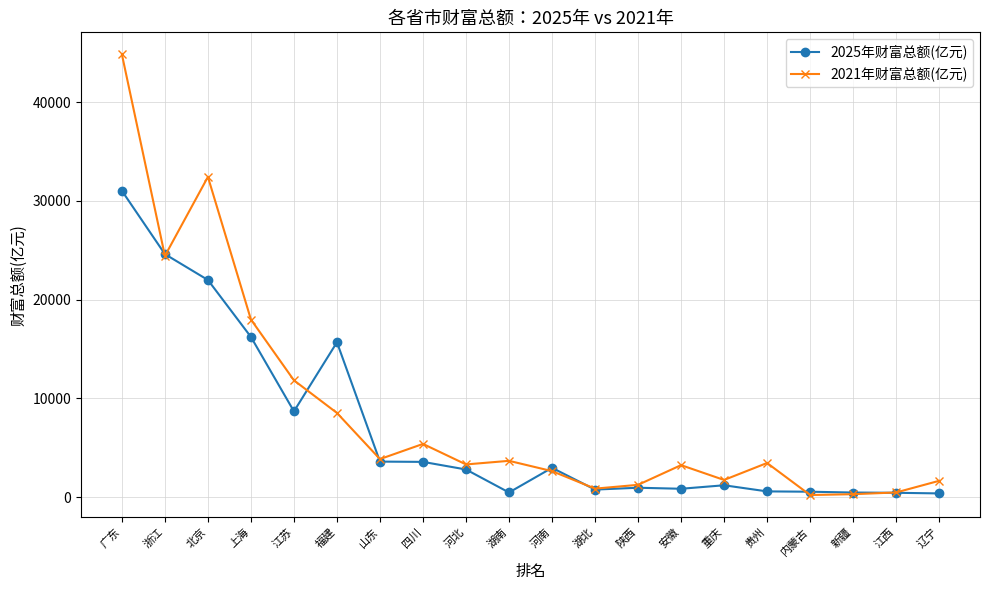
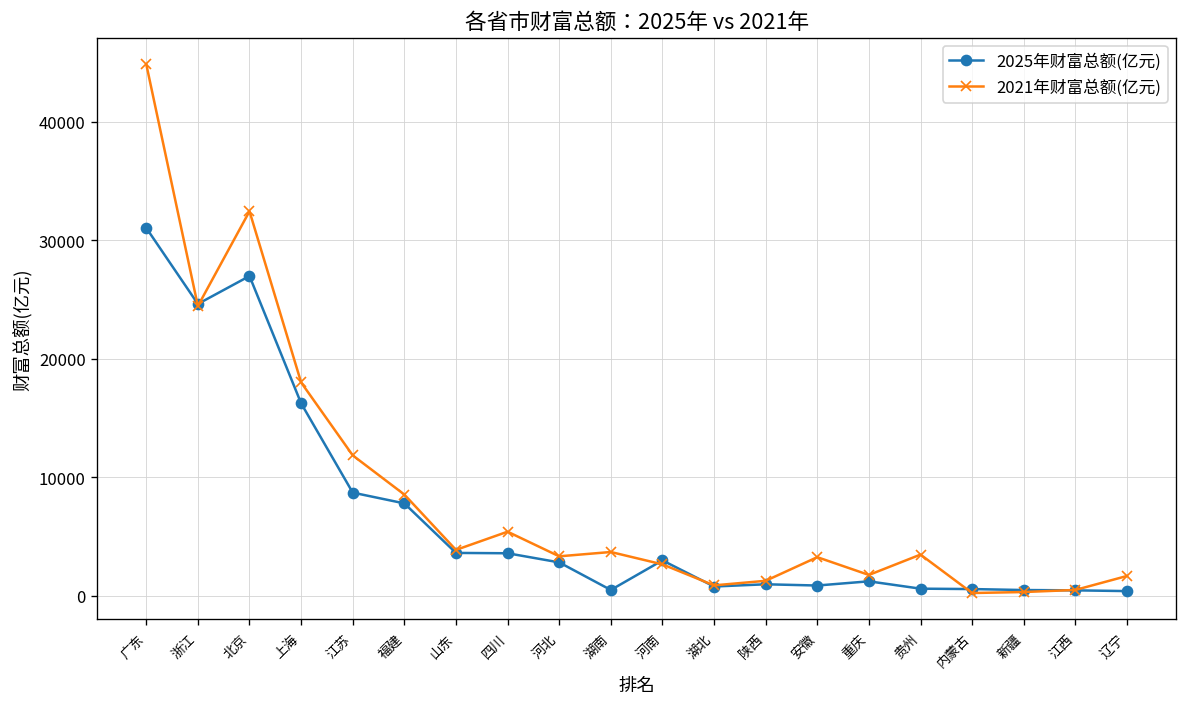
  {
    "2025年财富总额(亿元)": {
      "广东": 31000,
-     "北京": 22000,
+     "北京": 27000,
      "上海": 16000,
      "江苏": 9000,
-     "福建": 16000,
+     "福建": 8000,
      "四川": 4000,
      "河北": 3000,
      "湖南": 0,
      "河南": 3000,
      "陕西": 1000,
      "安徽": 1000,
      "重庆": 1000,
      "贵州": 1000,
      "内蒙古": 1000,
      "辽宁": 0
    },
    "2021年财富总额(亿元)": {
      "广东": 45000,
      "北京": 32000,
      "上海": 18000,
      "江苏": 12000,
      "福建": 9000,
      "四川": 5000,
      "河北": 3000,
      "湖南": 4000,
      "河南": 3000,
      "陕西": 1000,
      "安徽": 3000,
      "重庆": 2000,
      "贵州": 3000,
      "内蒙古": 0,
      "辽宁": 2000
    }
  }
